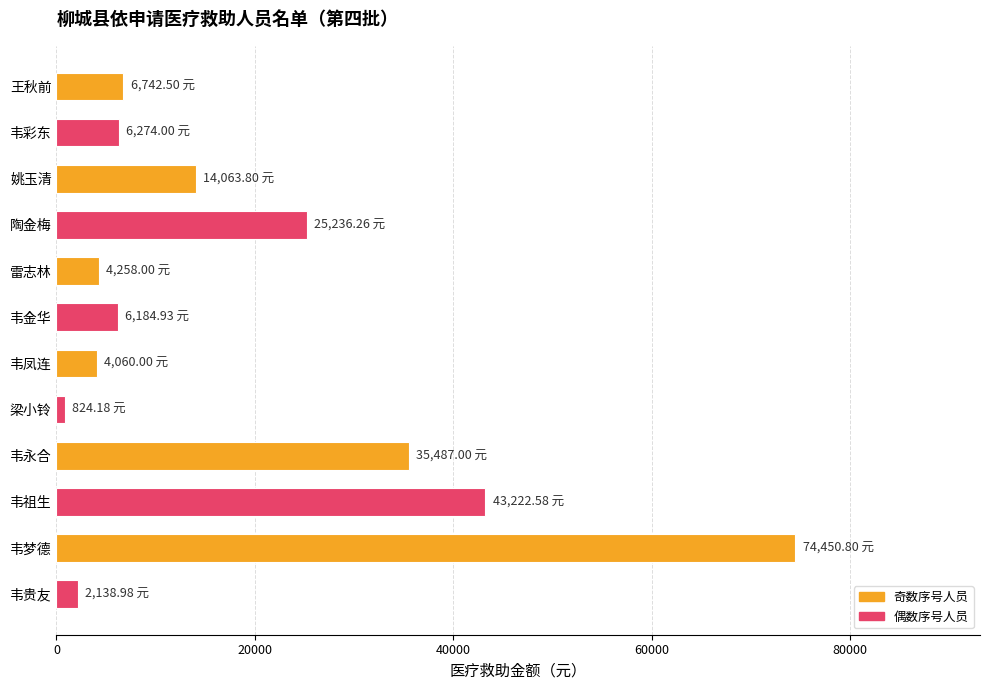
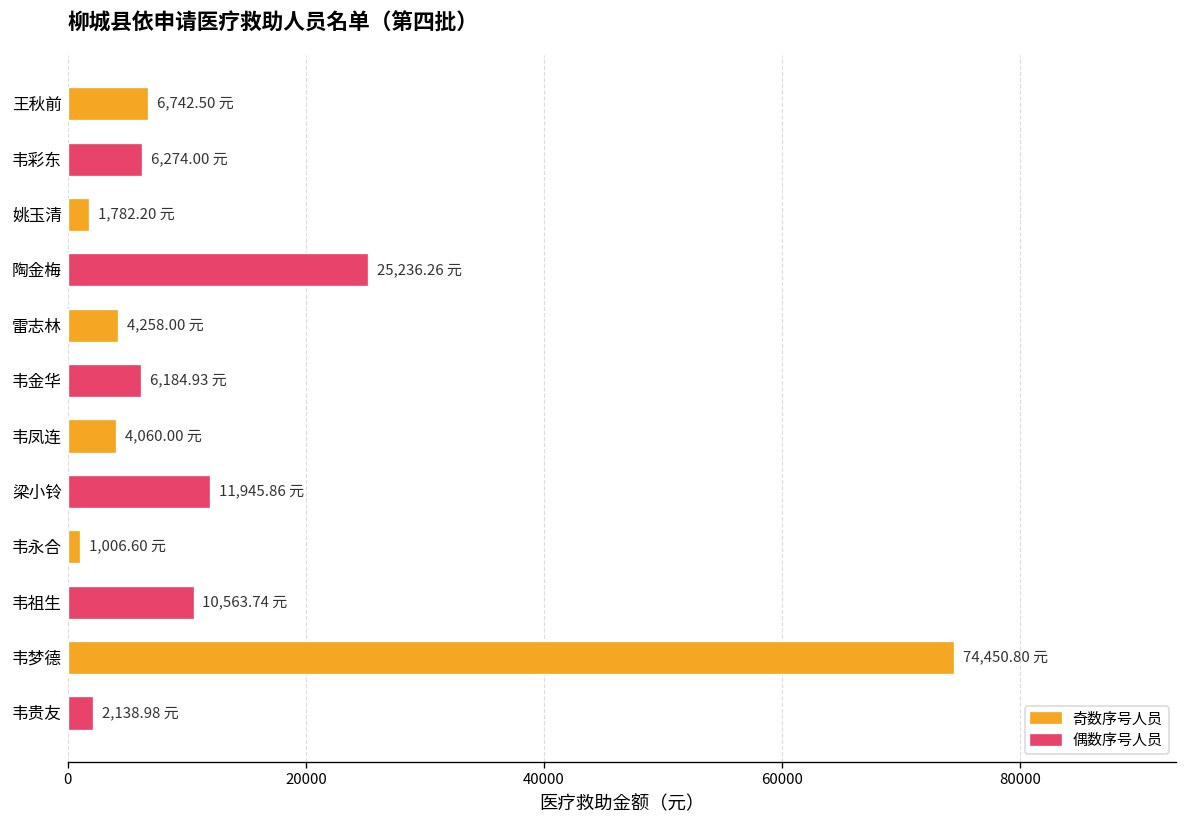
  {
    "王秋前": "6,742.50",
    "韦彩东": "6,274.00",
-   "姚玉清": "14,063.80",
+   "姚玉清": "1,782.20",
    "陶金梅": "25,236.26",
    "雷志林": "4,258.00",
    "韦金华": "6,184.93",
    "韦凤连": "4,060.00",
-   "梁小铃": "824.18",
-   "韦永合": "35,487.00",
-   "韦祖生": "43,222.58",
+   "梁小铃": "11,945.86",
+   "韦永合": "1,006.60",
+   "韦祖生": "10,563.74",
    "韦梦德": "74,450.80",
    "韦贵友": "2,138.98"
  }
